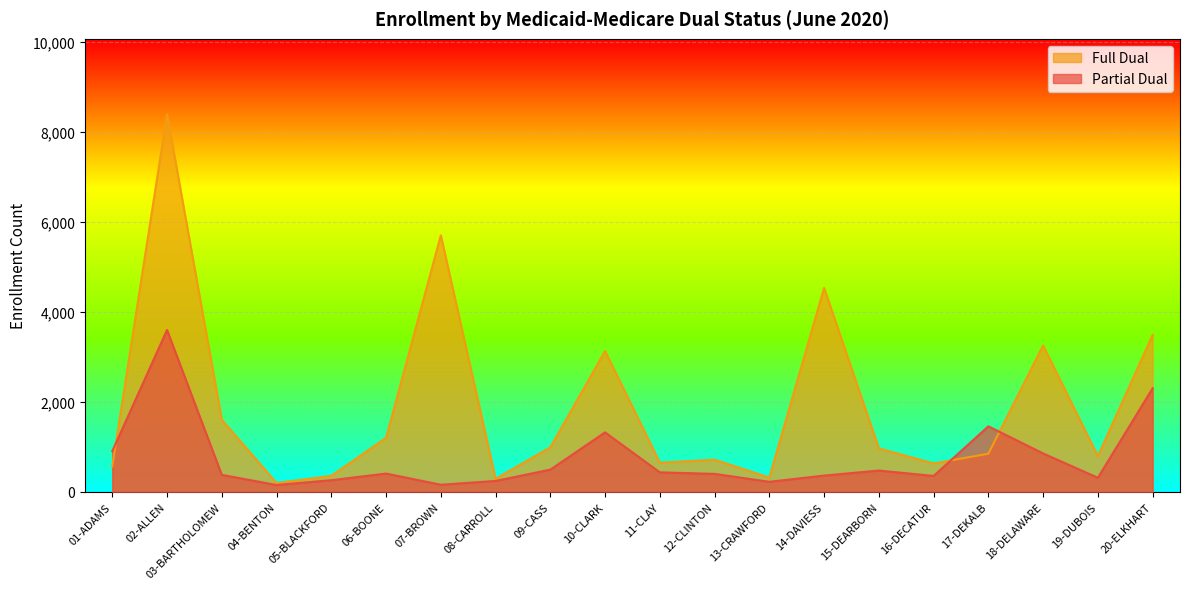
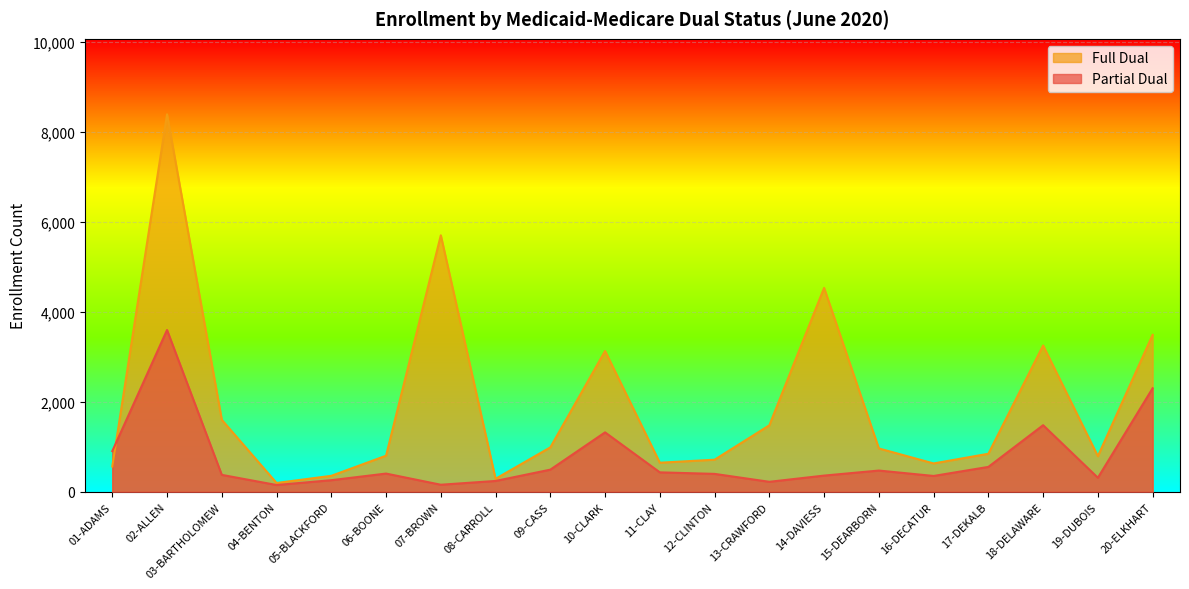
  {
    "Full Dual": {
      "01-ADAMS": "600",
      "02-ALLEN": "8,400",
      "03-BARTHOLOMEW": "1,600",
      "05-BLACKFORD": "400",
-     "06-BOONE": "1,200",
+     "06-BOONE": "800",
      "07-BROWN": "5,700",
      "09-CASS": "1,000",
      "10-CLARK": "3,100",
      "11-CLAY": "600",
      "12-CLINTON": "700",
-     "13-CRAWFORD": "300",
+     "13-CRAWFORD": "1,500",
      "14-DAVIESS": "4,500",
      "15-DEARBORN": "1,000",
      "16-DECATUR": "600",
      "17-DEKALB": "800",
      "18-DELAWARE": "3,300",
      "19-DUBOIS": "800",
      "20-ELKHART": "3,500"
    },
    "Partial Dual": {
      "01-ADAMS": "900",
      "02-ALLEN": "3,600",
      "03-BARTHOLOMEW": "400",
      "05-BLACKFORD": "300",
      "06-BOONE": "400",
      "07-BROWN": "200",
      "09-CASS": "500",
      "10-CLARK": "1,300",
      "11-CLAY": "400",
      "12-CLINTON": "400",
      "13-CRAWFORD": "200",
      "14-DAVIESS": "400",
      "15-DEARBORN": "500",
      "16-DECATUR": "400",
-     "17-DEKALB": "1,500",
-     "18-DELAWARE": "900",
+     "17-DEKALB": "600",
+     "18-DELAWARE": "1,500",
      "19-DUBOIS": "300",
      "20-ELKHART": "2,300"
    }
  }
